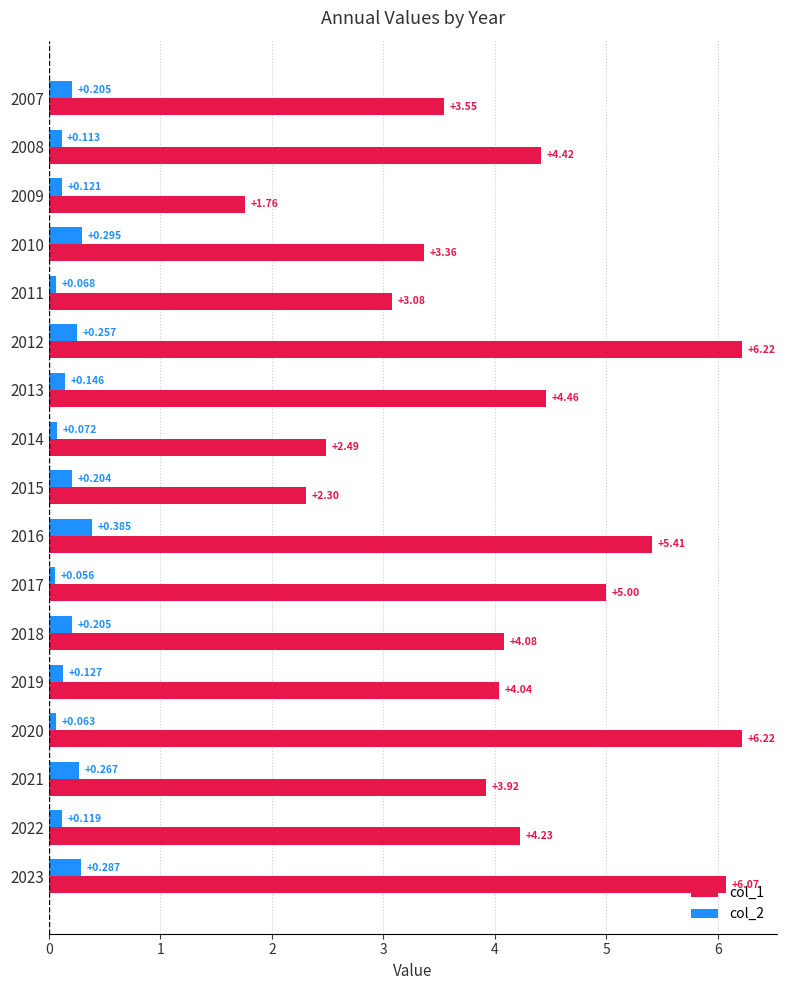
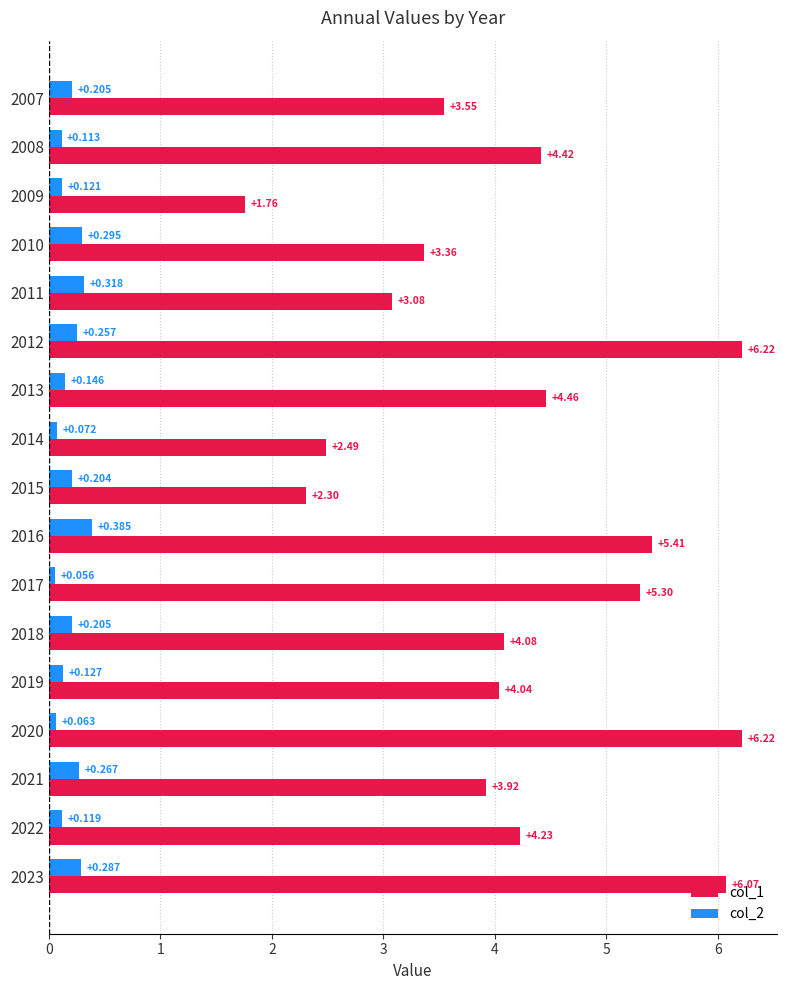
  {
    "col_1": {
      "2007": "+3.55",
      "2008": "+4.42",
      "2009": "+1.76",
      "2010": "+3.36",
      "2011": "+3.08",
      "2012": "+6.22",
      "2013": "+4.46",
      "2014": "+2.49",
      "2015": "+2.30",
      "2016": "+5.41",
-     "2017": "+5.00",
+     "2017": "+5.30",
      "2018": "+4.08",
      "2019": "+4.04",
      "2020": "+6.22",
      "2021": "+3.92",
      "2022": "+4.23",
      "2023": "+6.07"
    },
    "col_2": {
      "2007": "+0.205",
      "2008": "+0.113",
      "2009": "+0.121",
      "2010": "+0.295",
-     "2011": "+0.068",
+     "2011": "+0.318",
      "2012": "+0.257",
      "2013": "+0.146",
      "2014": "+0.072",
      "2015": "+0.204",
      "2016": "+0.385",
      "2017": "+0.056",
      "2018": "+0.205",
      "2019": "+0.127",
      "2020": "+0.063",
      "2021": "+0.267",
      "2022": "+0.119",
      "2023": "+0.287"
    }
  }
